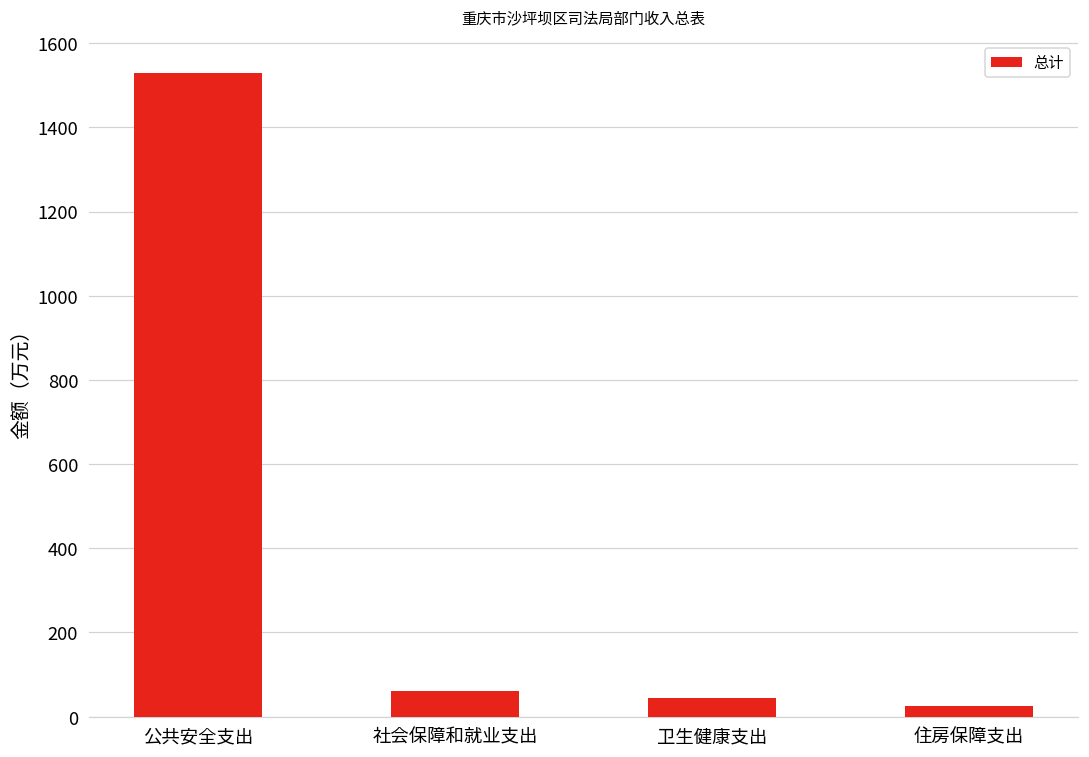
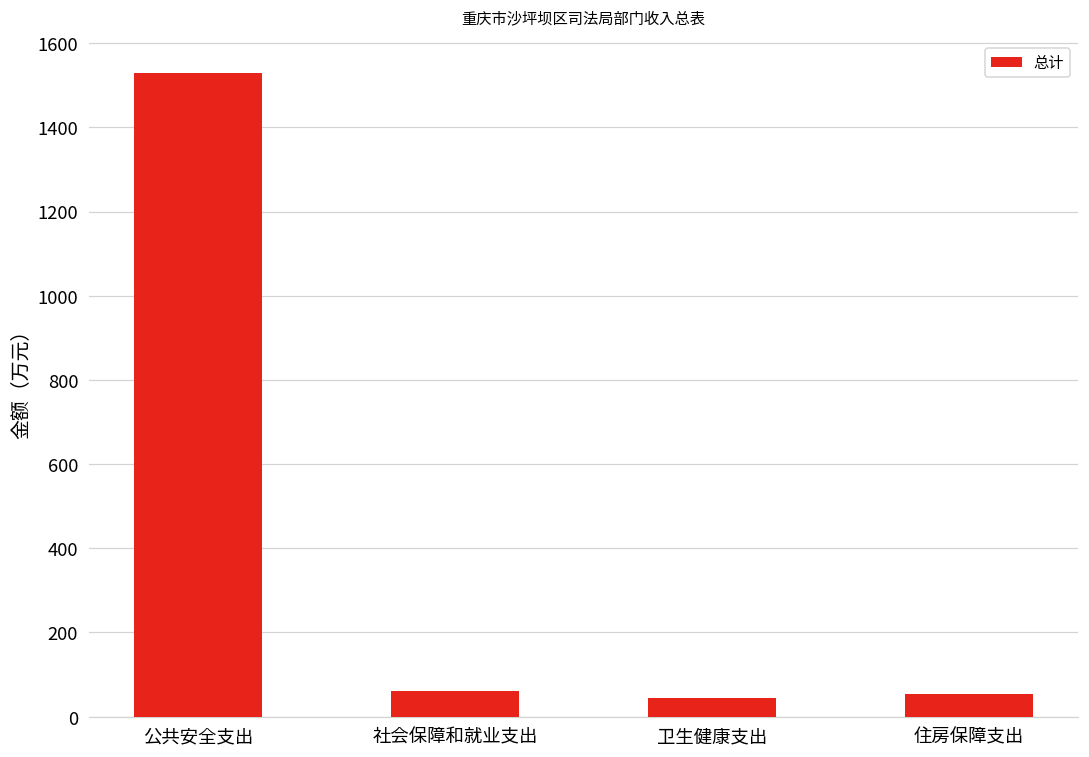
  {
    "公共安全支出": 1530,
    "社会保障和就业支出": 60,
    "卫生健康支出": 40,
-   "住房保障支出": 30
+   "住房保障支出": 50
  }
